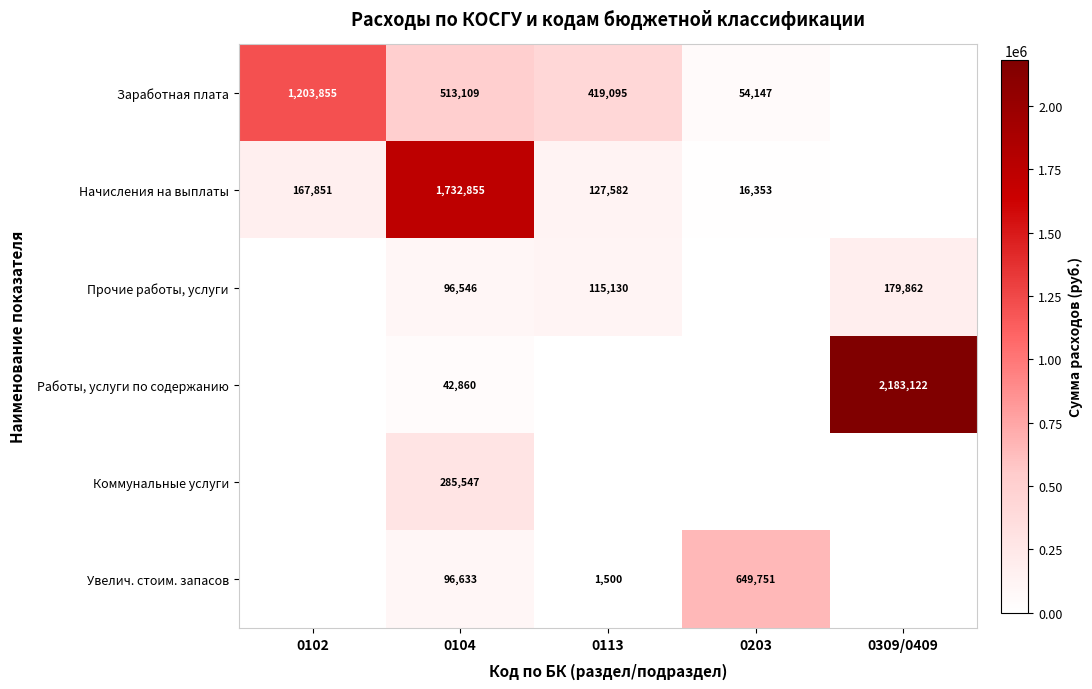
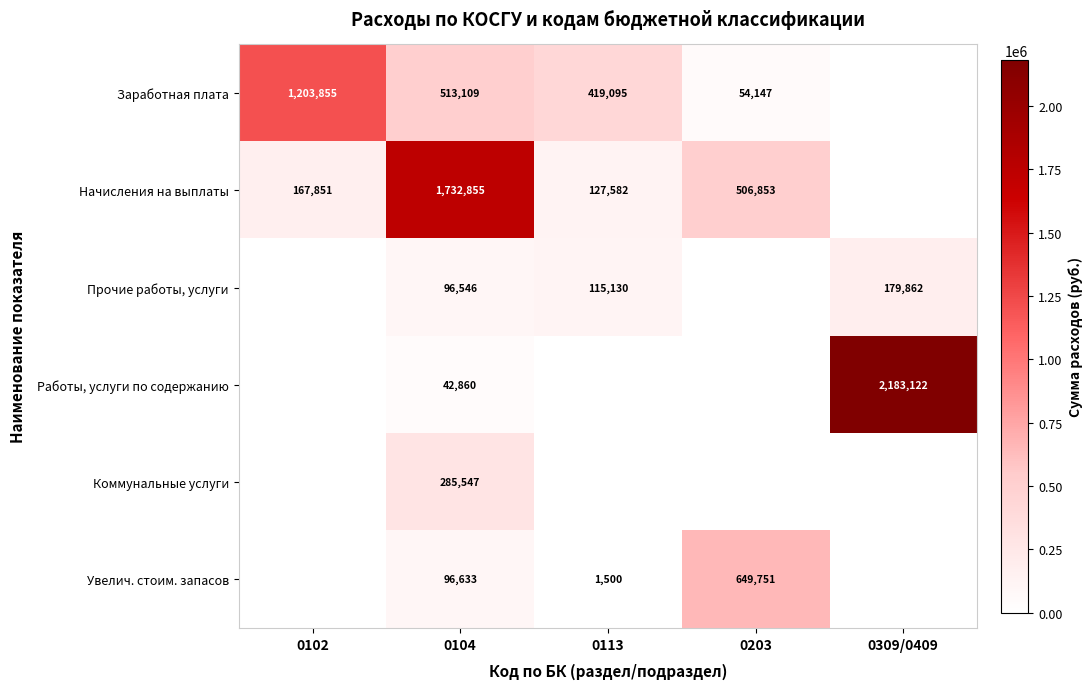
  {
    "Заработная плата": {
      "0102": "1,203,855",
      "0104": "513,109",
      "0113": "419,095",
      "0203": "54,147"
    },
    "Начисления на выплаты": {
      "0102": "167,851",
      "0104": "1,732,855",
      "0113": "127,582",
-     "0203": "16,353"
+     "0203": "506,853"
    },
    "Прочие работы, услуги": {
      "0104": "96,546",
      "0113": "115,130",
      "0309/0409": "179,862"
    },
    "Работы, услуги по содержанию": {
      "0104": "42,860",
      "0309/0409": "2,183,122"
    },
    "Коммунальные услуги": {
      "0104": "285,547"
    },
    "Увелич. стоим. запасов": {
      "0104": "96,633",
      "0113": "1,500",
      "0203": "649,751"
    }
  }
